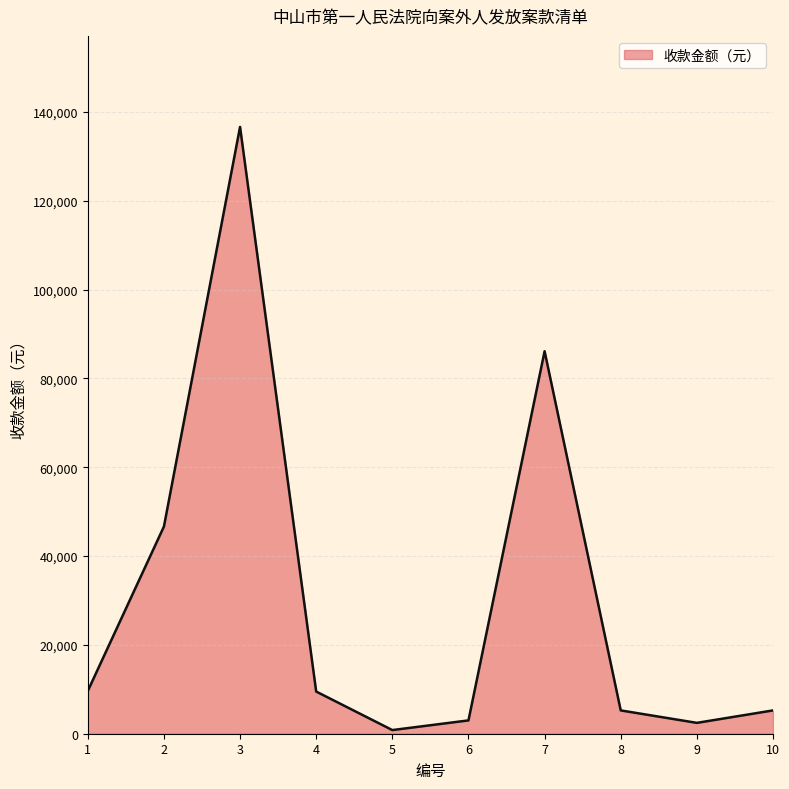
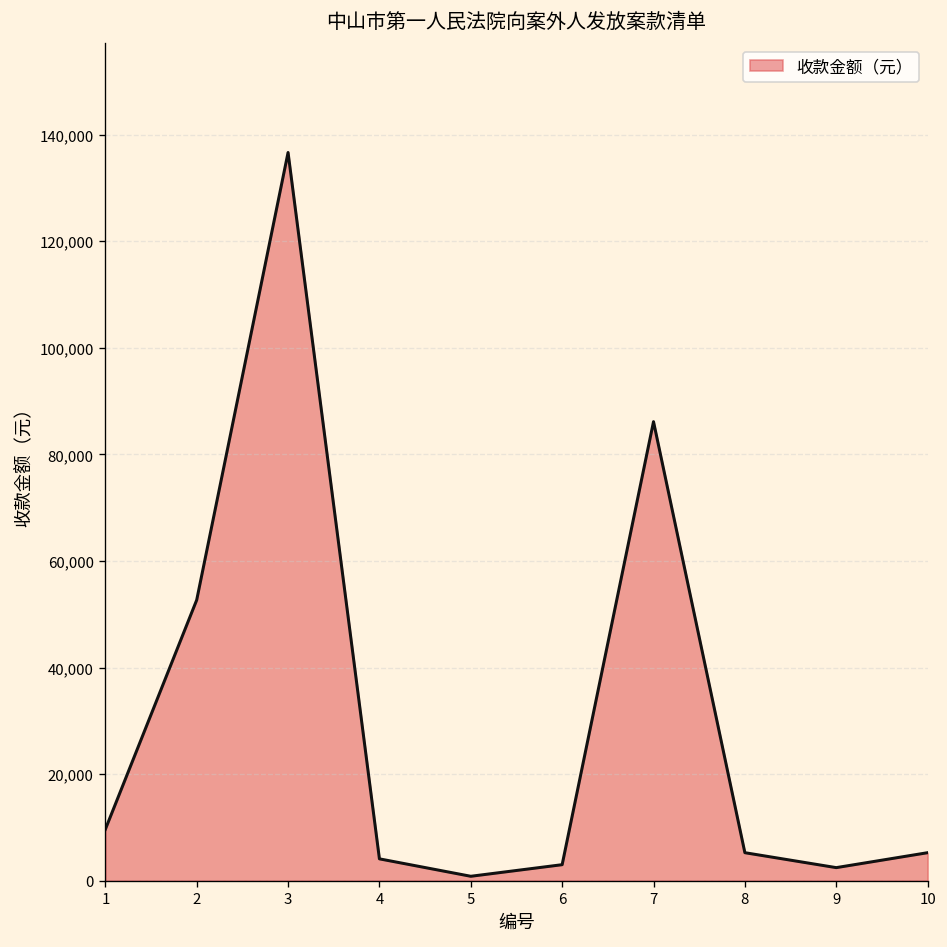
  {
    "1": "10,000",
-   "2": "47,000",
+   "2": "53,000",
    "3": "137,000",
-   "4": "9,000",
+   "4": "4,000",
    "5": "1,000",
    "6": "3,000",
    "7": "86,000",
    "8": "5,000",
    "9": "2,000",
    "10": "5,000"
  }
